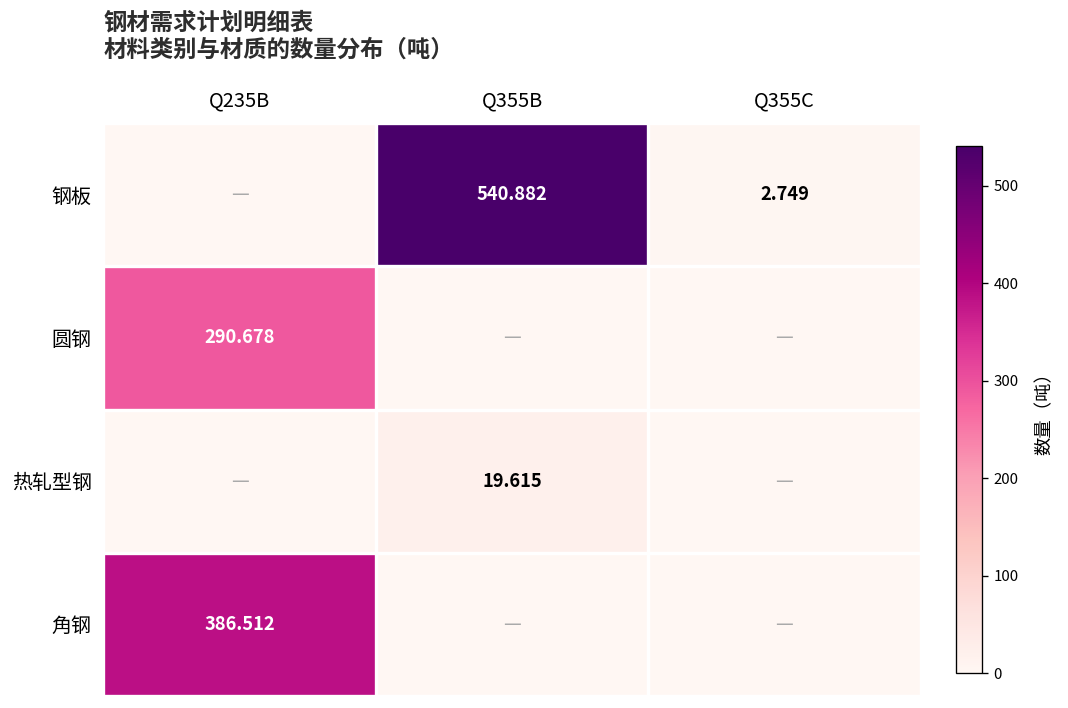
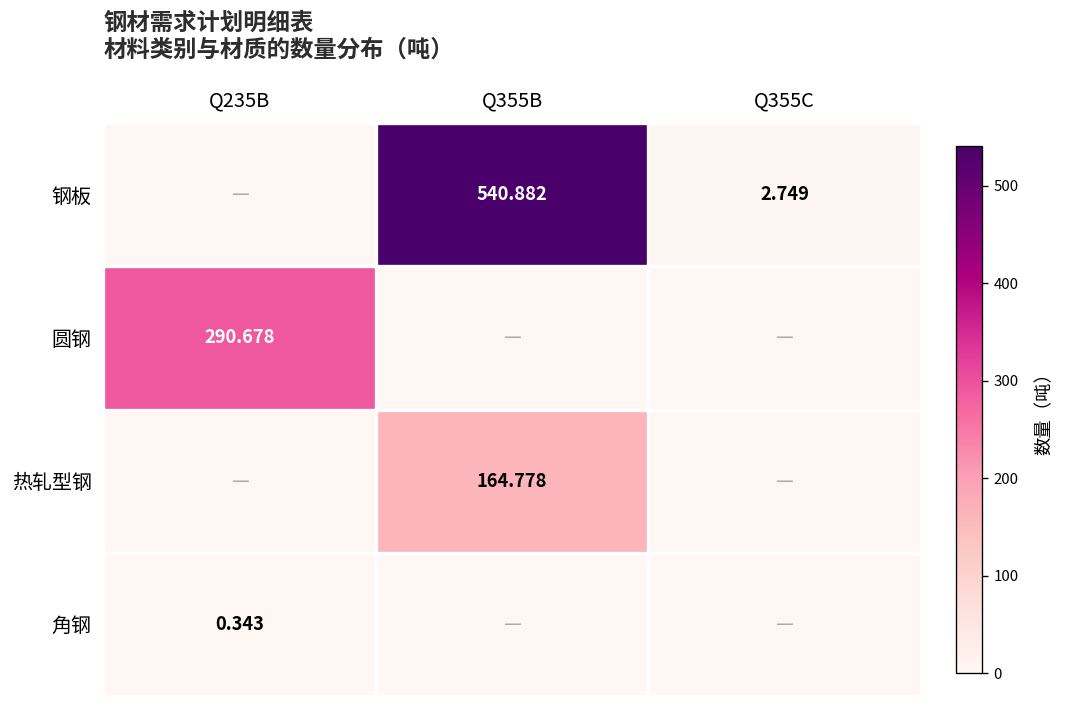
  {
    "钢板": {
      "Q355B": 540.882,
      "Q355C": 2.749
    },
    "圆钢": {
      "Q235B": 290.678
    },
    "热轧型钢": {
-     "Q355B": 19.615
+     "Q355B": 164.778
    },
    "角钢": {
-     "Q235B": 386.512
+     "Q235B": 0.343
    }
  }
